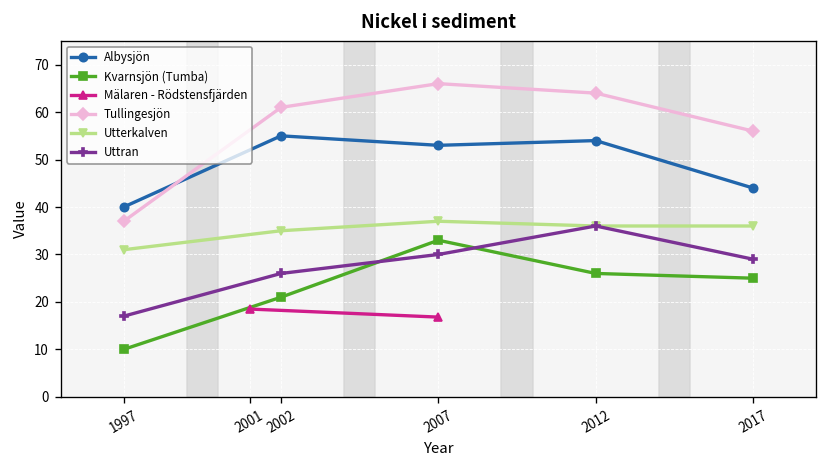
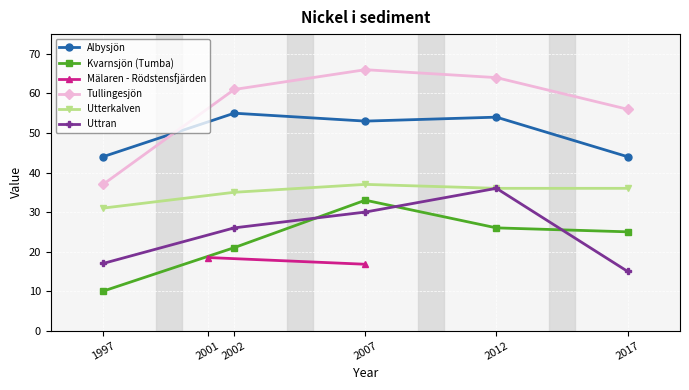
  {
    "Albysjön": {
-     "1997": 40,
+     "1997": 44,
      "2002": 55,
      "2007": 53,
      "2012": 54,
      "2017": 44
    },
    "Kvarnsjön (Tumba)": {
      "1997": 10,
      "2002": 21,
      "2007": 33,
      "2012": 26,
      "2017": 25
    },
    "Mälaren - Rödstensfjärden": {
      "2001": 19,
      "2007": 17
    },
    "Tullingesjön": {
      "1997": 37,
      "2002": 61,
      "2007": 66,
      "2012": 64,
      "2017": 56
    },
    "Utterkalven": {
      "1997": 31,
      "2002": 35,
      "2007": 37,
      "2017": 36
    },
    "Uttran": {
      "1997": 17,
      "2002": 26,
      "2007": 30,
-     "2017": 29
+     "2017": 15
    }
  }
